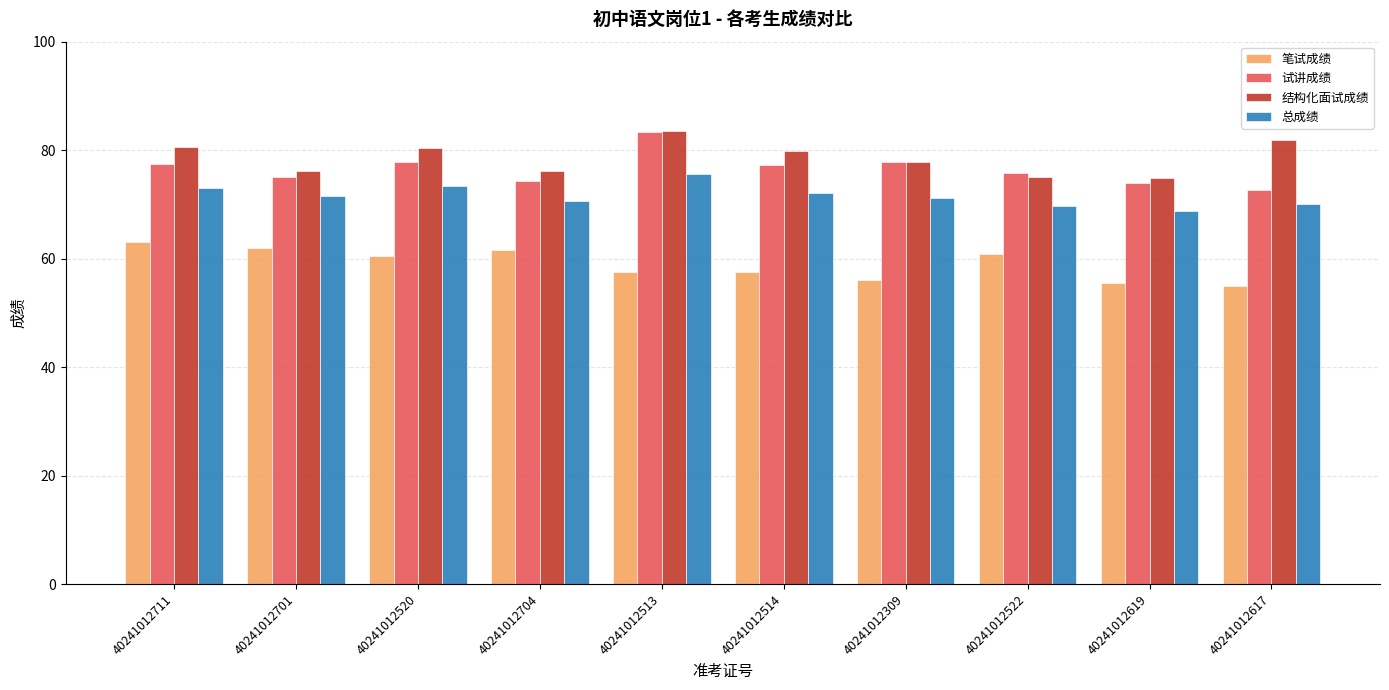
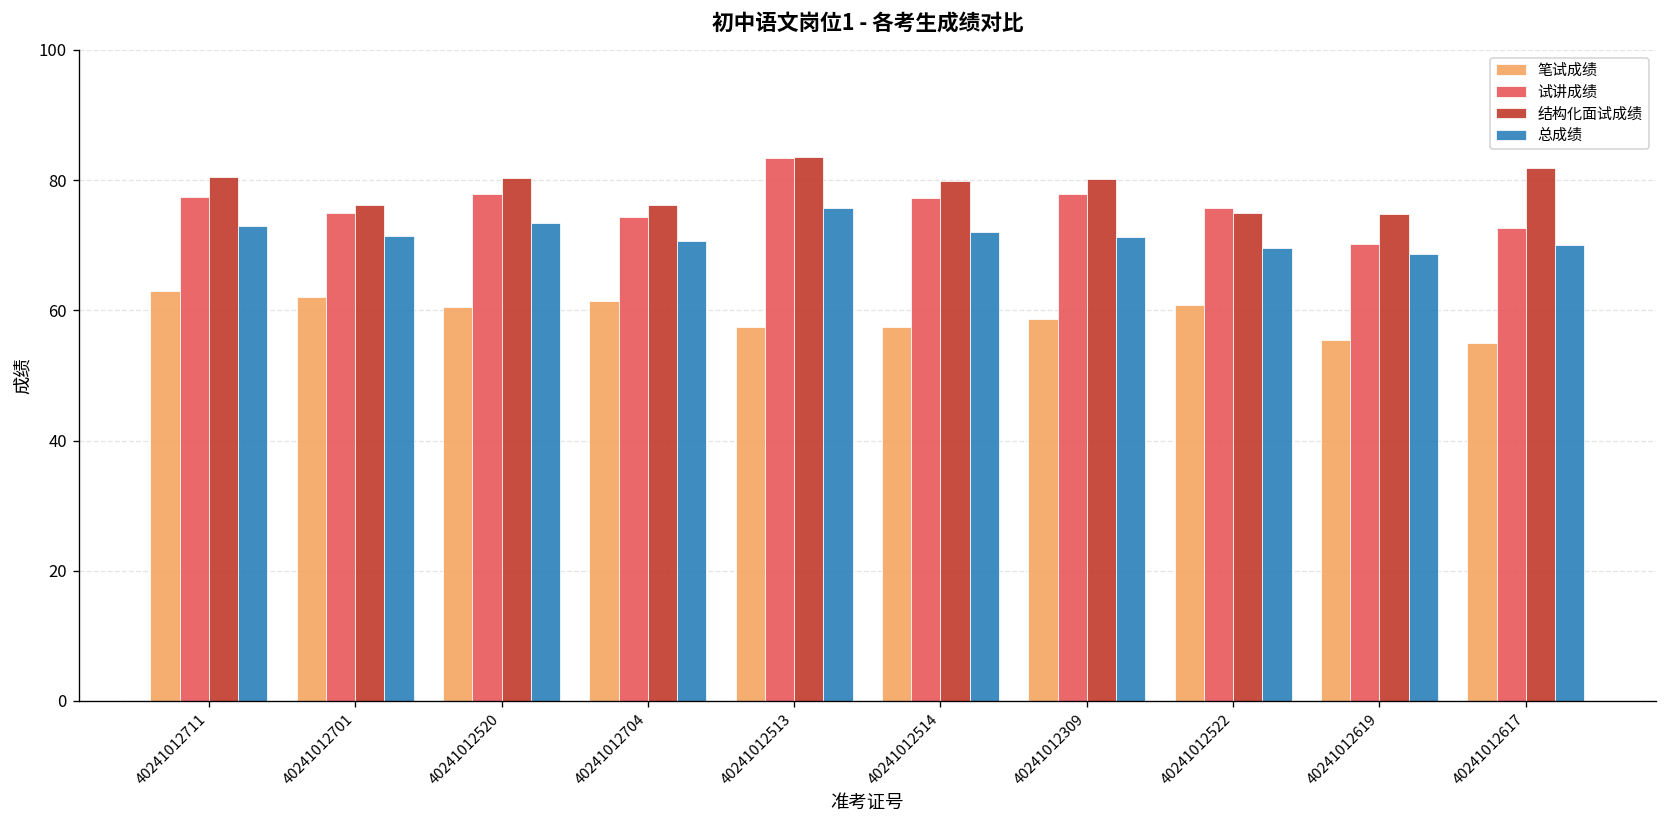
  {
    "笔试成绩": {
      "40241012711": 63,
      "40241012701": 62,
      "40241012520": 61,
      "40241012704": 62,
      "40241012513": 58,
      "40241012514": 58,
-     "40241012309": 56,
+     "40241012309": 59,
      "40241012522": 61,
      "40241012619": 56,
      "40241012617": 55
    },
    "试讲成绩": {
      "40241012711": 77,
      "40241012701": 75,
      "40241012520": 78,
      "40241012704": 74,
      "40241012513": 83,
      "40241012514": 77,
      "40241012309": 78,
      "40241012522": 76,
-     "40241012619": 74,
+     "40241012619": 70,
      "40241012617": 73
    },
    "结构化面试成绩": {
      "40241012711": 81,
      "40241012701": 76,
      "40241012520": 80,
      "40241012704": 76,
      "40241012513": 84,
      "40241012514": 80,
-     "40241012309": 78,
+     "40241012309": 80,
      "40241012522": 75,
      "40241012619": 75,
      "40241012617": 82
    },
    "总成绩": {
      "40241012711": 73,
      "40241012701": 71,
      "40241012520": 73,
      "40241012704": 71,
      "40241012513": 76,
      "40241012514": 72,
      "40241012309": 71,
      "40241012522": 70,
      "40241012619": 69,
      "40241012617": 70
    }
  }
